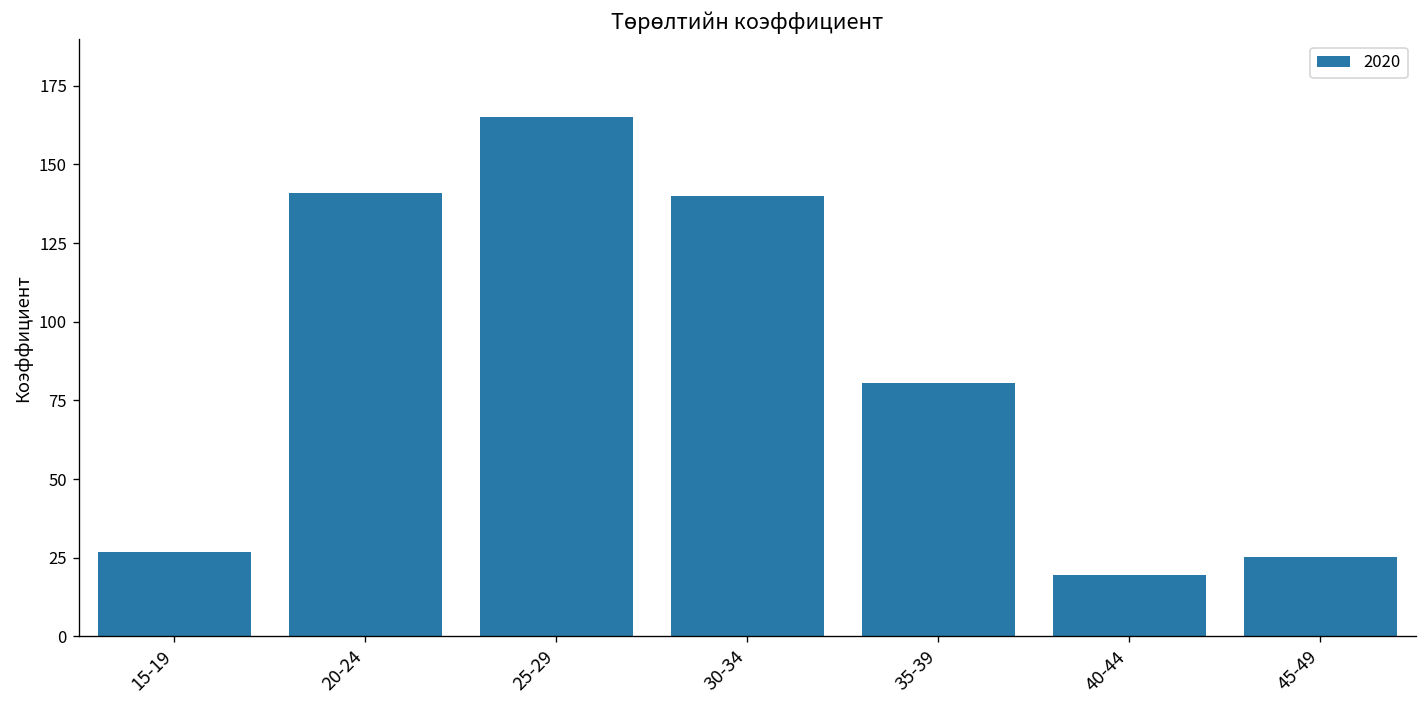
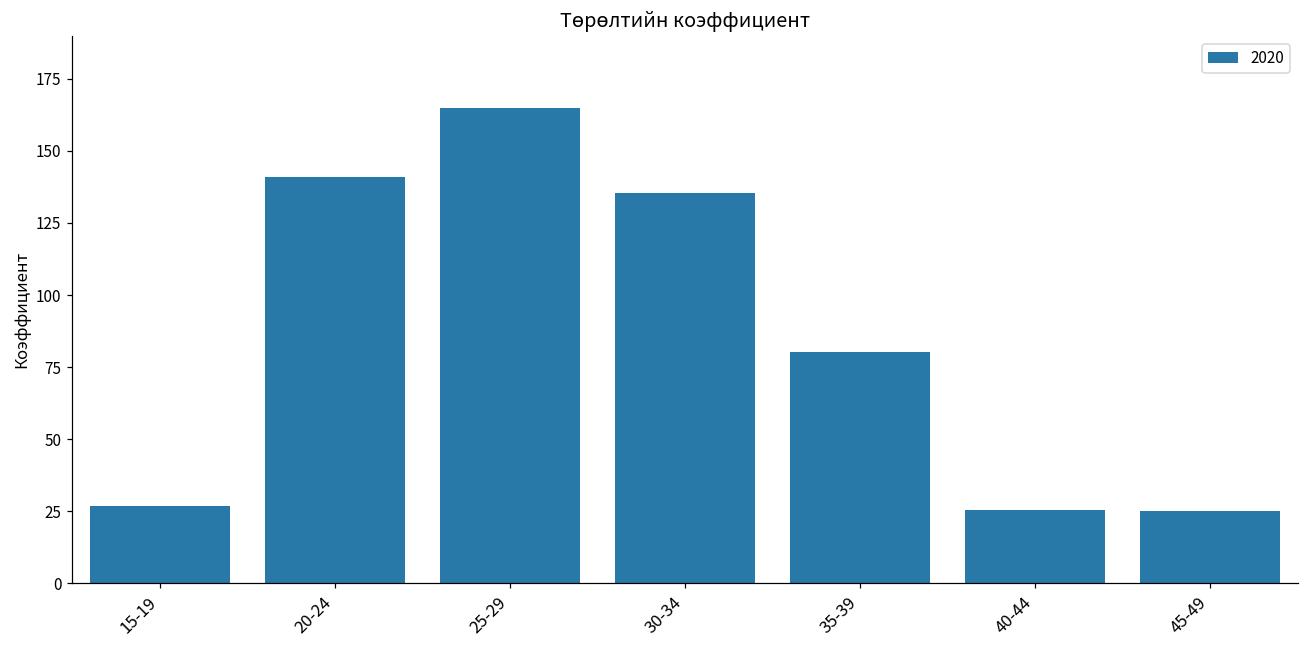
  {
    "15-19": 27,
    "20-24": 141,
    "25-29": 165,
-   "30-34": 140,
+   "30-34": 135,
    "35-39": 80,
-   "40-44": 20,
+   "40-44": 25,
    "45-49": 25
  }
